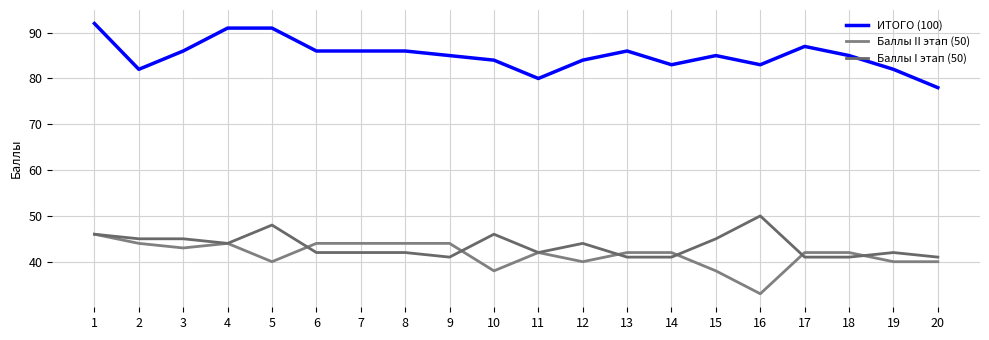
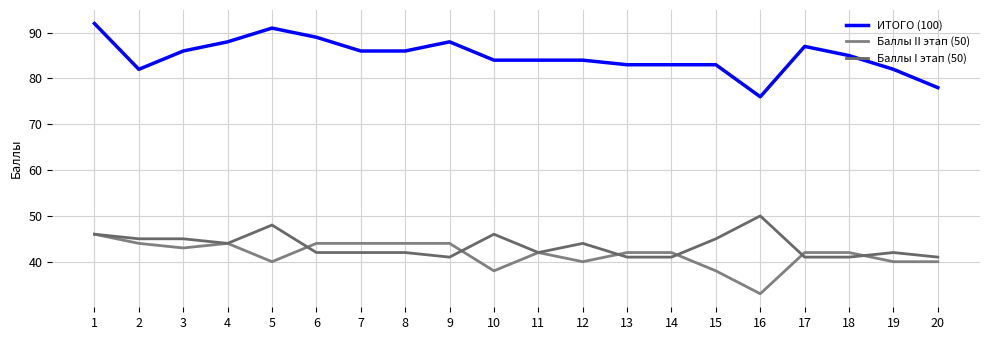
  {
    "ИТОГО (100)": {
      "1": 92,
      "2": 82,
      "3": 86,
-     "4": 91,
+     "4": 88,
      "5": 91,
-     "6": 86,
+     "6": 89,
      "7": 86,
      "8": 86,
-     "9": 85,
+     "9": 88,
      "10": 84,
-     "11": 80,
+     "11": 84,
      "12": 84,
-     "13": 86,
+     "13": 83,
      "14": 83,
-     "15": 85,
-     "16": 83,
+     "15": 83,
+     "16": 76,
      "17": 87,
      "18": 85,
      "19": 82,
      "20": 78
    }
  }
